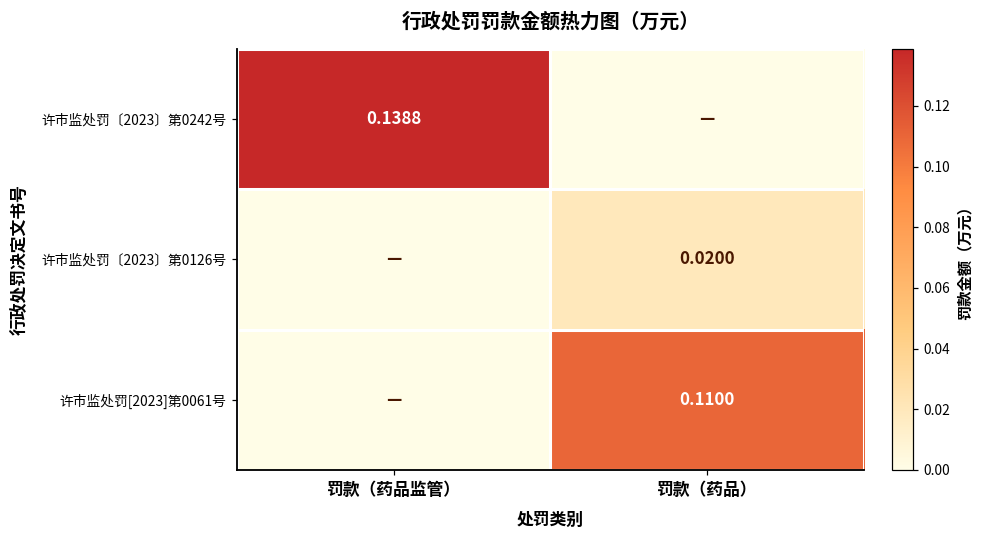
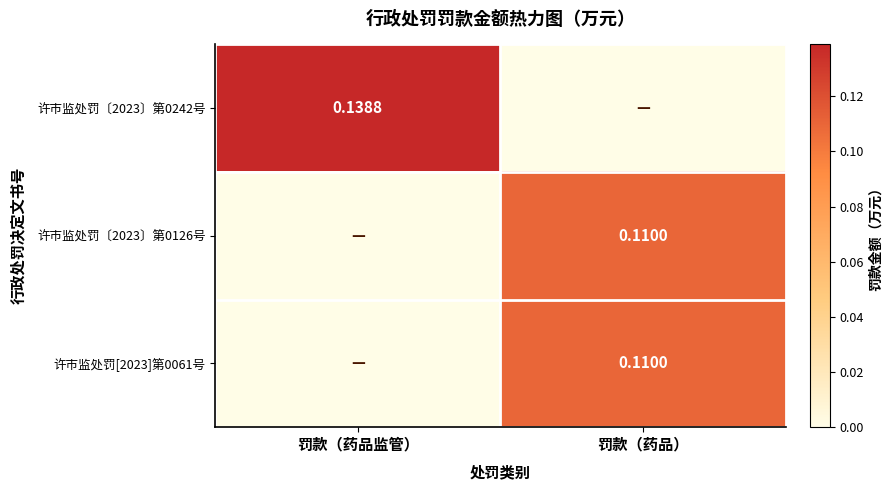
  {
    "许市监处罚〔2023〕第0242号": {
      "罚款（药品监管）": 0.1388
    },
    "许市监处罚〔2023〕第0126号": {
-     "罚款（药品）": 0.0200
+     "罚款（药品）": 0.1100
    },
    "许市监处罚[2023]第0061号": {
      "罚款（药品）": 0.1100
    }
  }
